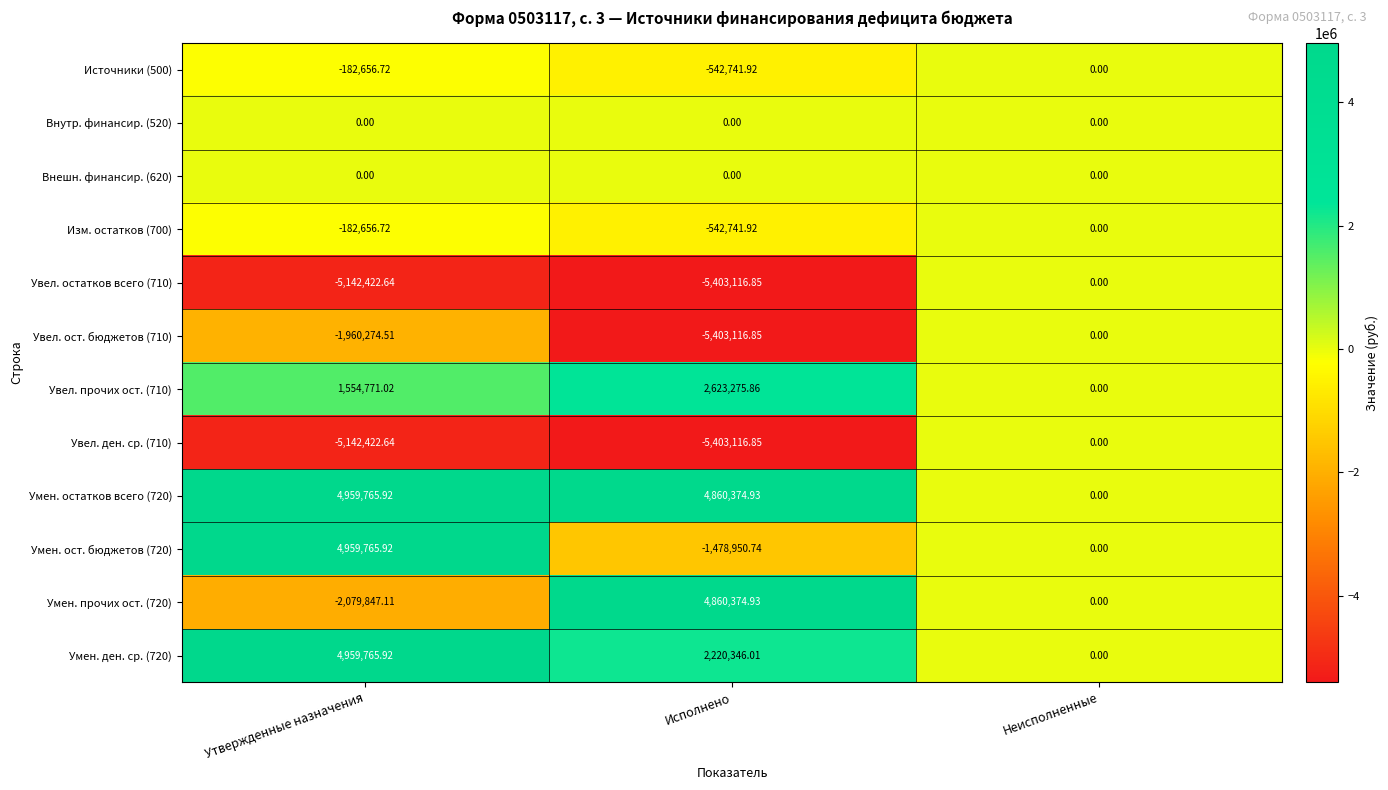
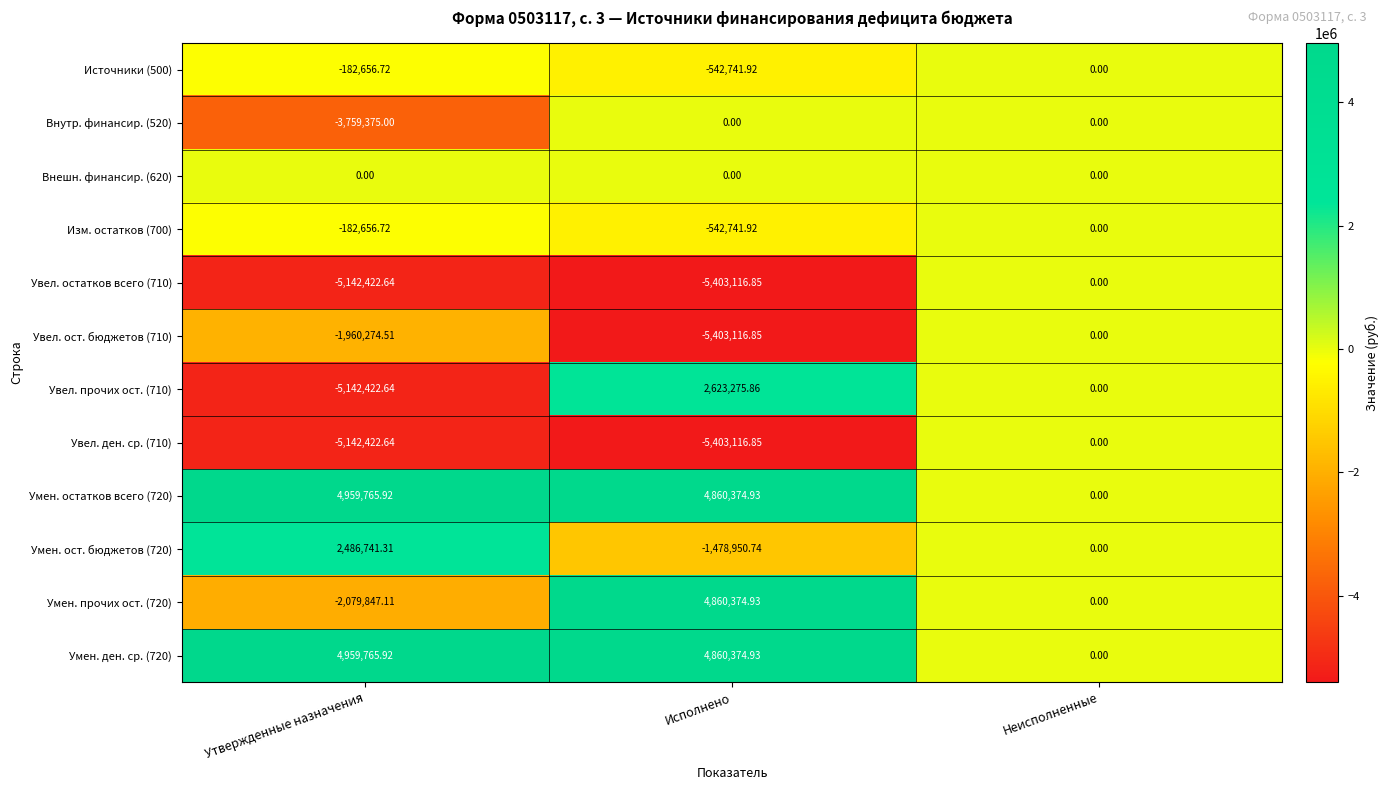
  {
    "Источники (500)": {
      "Утвержденные назначения": "-182,656.72",
      "Исполнено": "-542,741.92",
      "Неисполненные": "0.00"
    },
    "Внутр. финансир. (520)": {
-     "Утвержденные назначения": "0.00",
+     "Утвержденные назначения": "-3,759,375.00",
      "Исполнено": "0.00",
      "Неисполненные": "0.00"
    },
    "Внешн. финансир. (620)": {
      "Утвержденные назначения": "0.00",
      "Исполнено": "0.00",
      "Неисполненные": "0.00"
    },
    "Изм. остатков (700)": {
      "Утвержденные назначения": "-182,656.72",
      "Исполнено": "-542,741.92",
      "Неисполненные": "0.00"
    },
    "Увел. остатков всего (710)": {
      "Утвержденные назначения": "-5,142,422.64",
      "Исполнено": "-5,403,116.85",
      "Неисполненные": "0.00"
    },
    "Увел. ост. бюджетов (710)": {
      "Утвержденные назначения": "-1,960,274.51",
      "Исполнено": "-5,403,116.85",
      "Неисполненные": "0.00"
    },
    "Увел. прочих ост. (710)": {
-     "Утвержденные назначения": "1,554,771.02",
+     "Утвержденные назначения": "-5,142,422.64",
      "Исполнено": "2,623,275.86",
      "Неисполненные": "0.00"
    },
    "Увел. ден. ср. (710)": {
      "Утвержденные назначения": "-5,142,422.64",
      "Исполнено": "-5,403,116.85",
      "Неисполненные": "0.00"
    },
    "Умен. остатков всего (720)": {
      "Утвержденные назначения": "4,959,765.92",
      "Исполнено": "4,860,374.93",
      "Неисполненные": "0.00"
    },
    "Умен. ост. бюджетов (720)": {
-     "Утвержденные назначения": "4,959,765.92",
+     "Утвержденные назначения": "2,486,741.31",
      "Исполнено": "-1,478,950.74",
      "Неисполненные": "0.00"
    },
    "Умен. прочих ост. (720)": {
      "Утвержденные назначения": "-2,079,847.11",
      "Исполнено": "4,860,374.93",
      "Неисполненные": "0.00"
    },
    "Умен. ден. ср. (720)": {
      "Утвержденные назначения": "4,959,765.92",
-     "Исполнено": "2,220,346.01",
+     "Исполнено": "4,860,374.93",
      "Неисполненные": "0.00"
    }
  }
